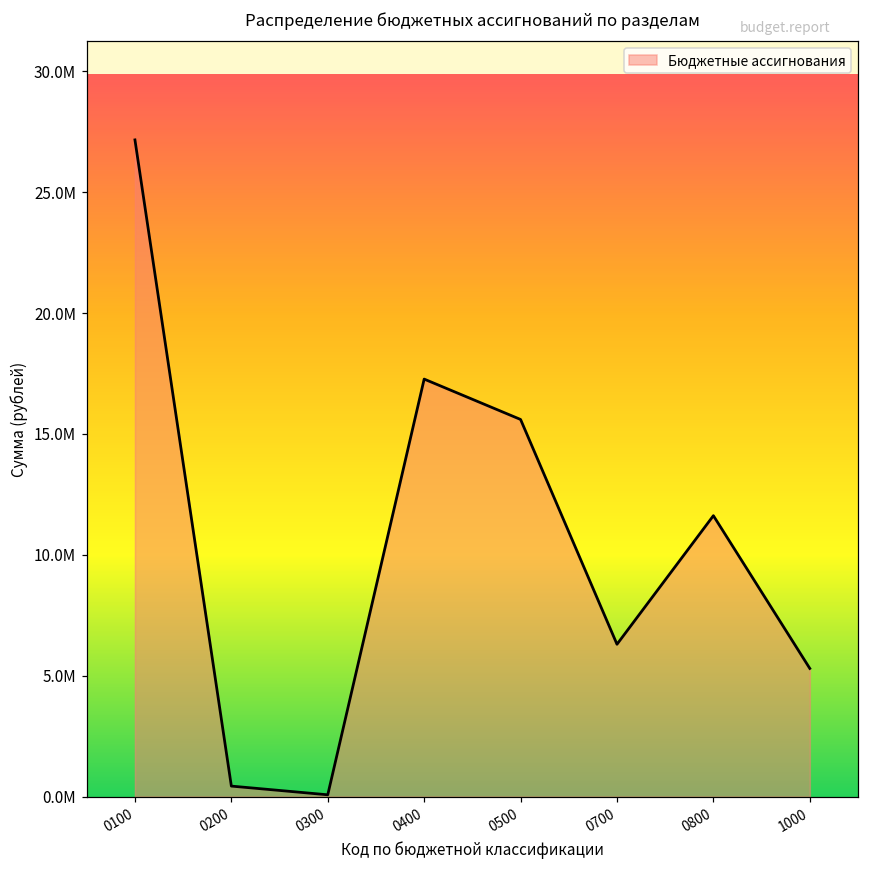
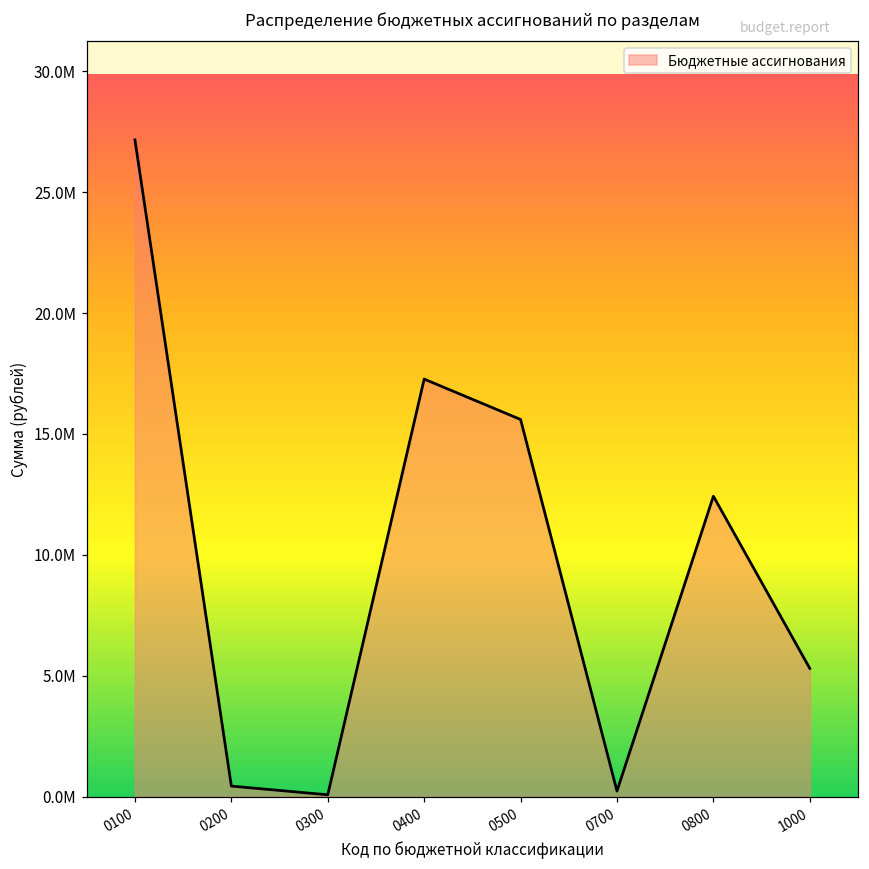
  {
    "0100": 27200000,
    "0200": 400000,
    "0300": 100000,
    "0400": 17300000,
    "0500": 15600000,
-   "0700": 6300000,
-   "0800": 11600000,
+   "0700": 200000,
+   "0800": 12400000,
    "1000": 5300000
  }
